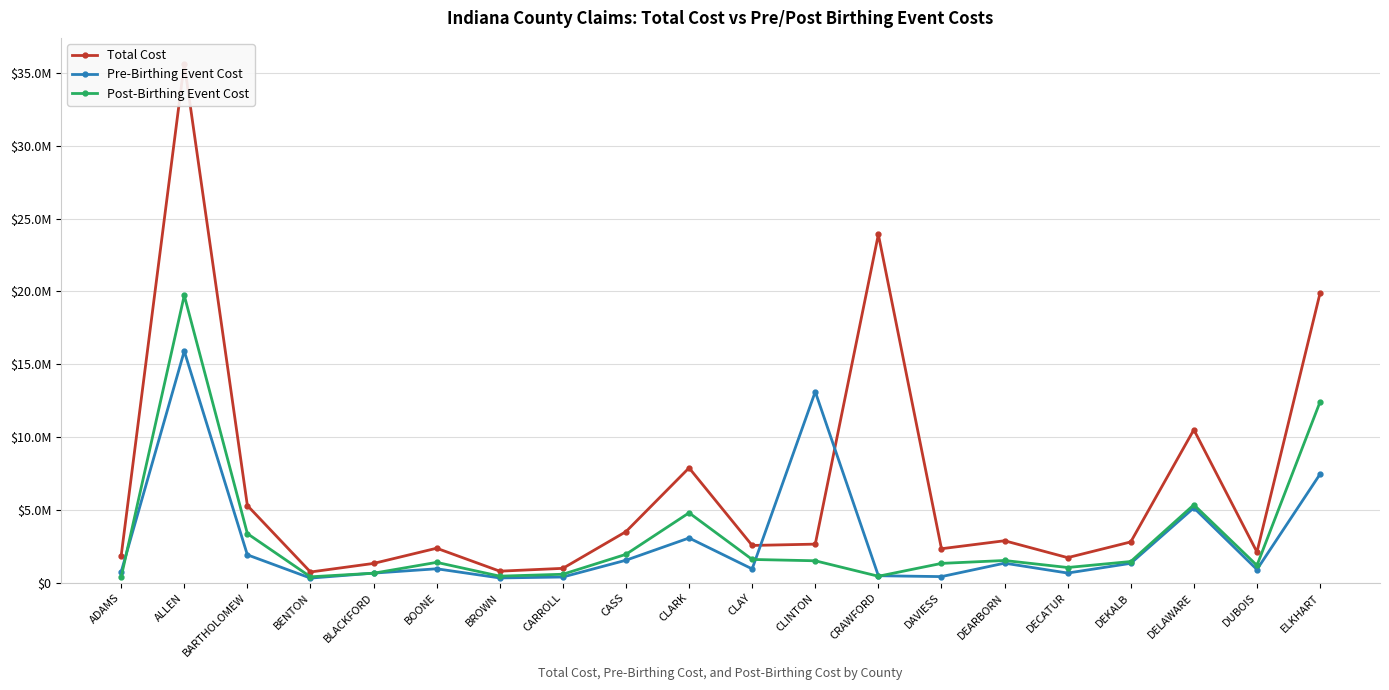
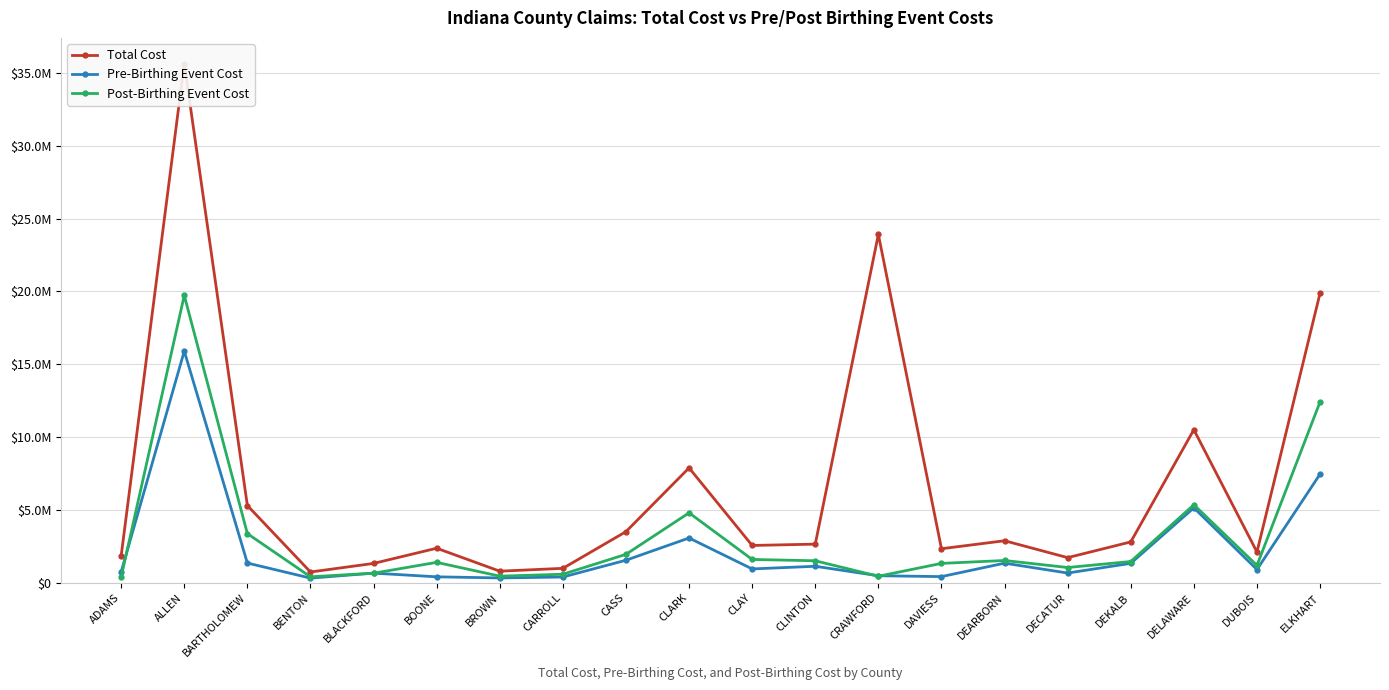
  {
    "Total Cost": {
      "ADAMS": "$1900000",
      "BARTHOLOMEW": "$5300000",
      "BENTON": "$700000",
      "BLACKFORD": "$1300000",
      "BOONE": "$2400000",
      "BROWN": "$800000",
      "CARROLL": "$1000000",
      "CASS": "$3500000",
      "CLARK": "$7900000",
      "CLAY": "$2600000",
      "CLINTON": "$2700000",
      "CRAWFORD": "$23900000",
      "DAVIESS": "$2300000",
      "DEARBORN": "$2900000",
      "DECATUR": "$1700000",
      "DEKALB": "$2800000",
      "DELAWARE": "$10500000",
      "DUBOIS": "$2100000",
      "ELKHART": "$19900000"
    },
    "Pre-Birthing Event Cost": {
      "ADAMS": "$800000",
      "ALLEN": "$15900000",
-     "BARTHOLOMEW": "$1900000",
-     "BOONE": "$1000000",
+     "BARTHOLOMEW": "$1400000",
+     "BOONE": "$400000",
      "CARROLL": "$400000",
      "CASS": "$1600000",
      "CLARK": "$3100000",
      "CLAY": "$1000000",
-     "CLINTON": "$13100000",
+     "CLINTON": "$1100000",
      "DAVIESS": "$400000",
      "DEARBORN": "$1400000",
      "DECATUR": "$700000",
      "DELAWARE": "$5200000",
      "DUBOIS": "$900000",
      "ELKHART": "$7500000"
    },
    "Post-Birthing Event Cost": {
      "ADAMS": "$400000",
      "ALLEN": "$19700000",
      "BARTHOLOMEW": "$3400000",
      "BOONE": "$1400000",
      "CARROLL": "$600000",
      "CASS": "$2000000",
      "CLARK": "$4800000",
      "CLAY": "$1600000",
      "CLINTON": "$1500000",
      "DAVIESS": "$1300000",
      "DEARBORN": "$1500000",
      "DECATUR": "$1100000",
      "DELAWARE": "$5400000",
      "DUBOIS": "$1200000",
      "ELKHART": "$12400000"
    }
  }
